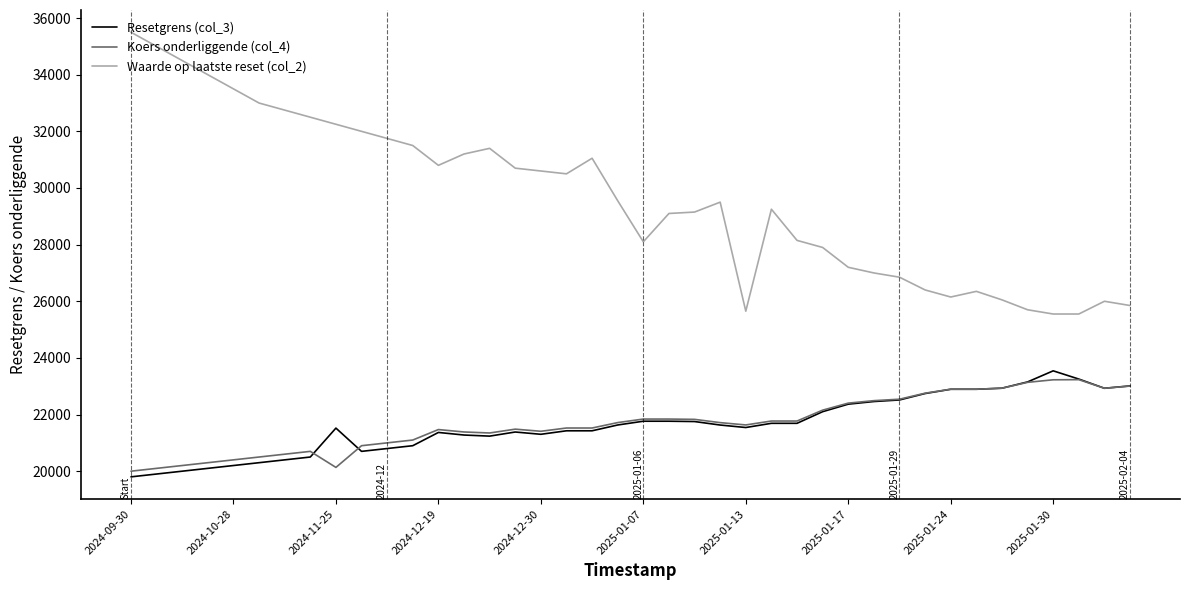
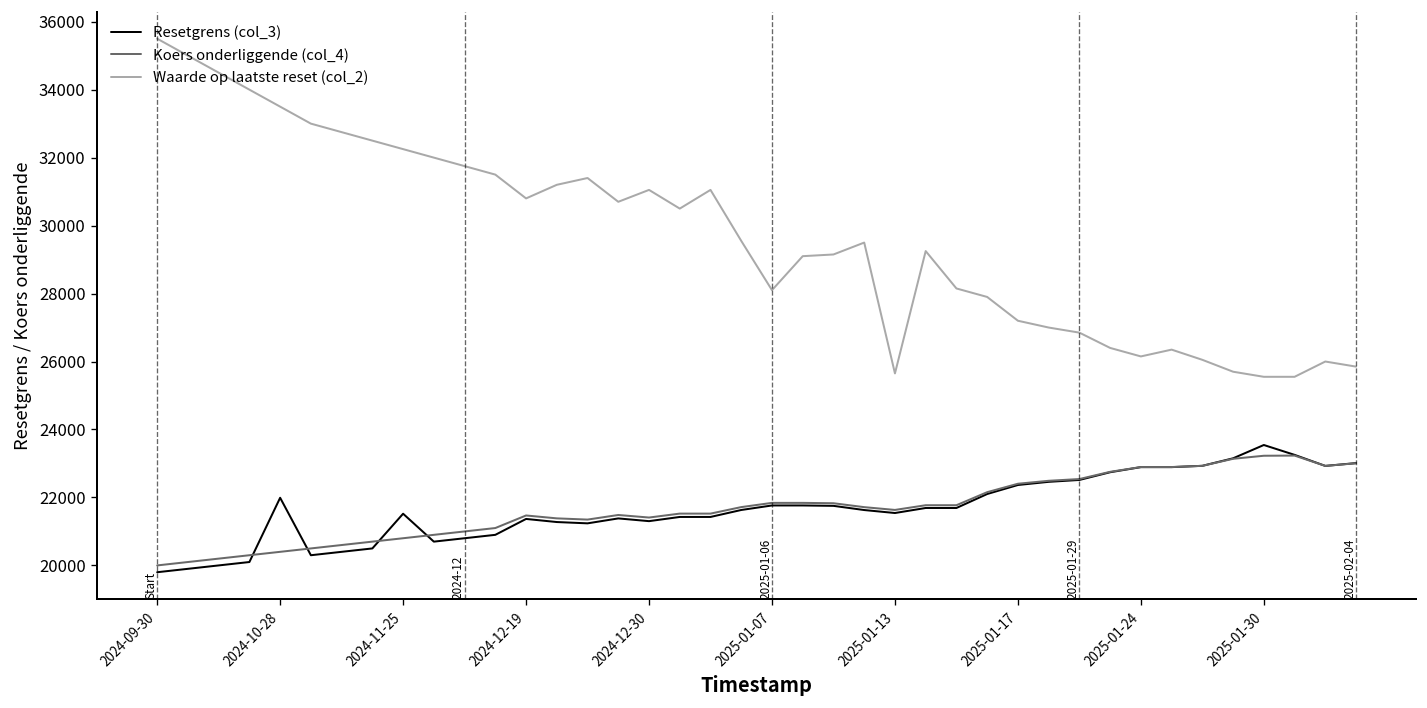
  {
    "Resetgrens (col_3)": {
      "2024-09-30": 19800,
-     "2024-10-28": 20200,
+     "2024-10-28": 22000,
      "2024-11-25": 21500,
      "2024-12-19": 21400,
      "2024-12-30": 21300,
      "2025-01-13": 21500,
      "2025-01-30": 23500
    },
    "Koers onderliggende (col_4)": {
      "2024-09-30": 20000,
      "2024-10-28": 20400,
-     "2024-11-25": 20100,
+     "2024-11-25": 20800,
      "2024-12-19": 21500,
      "2024-12-30": 21400,
      "2025-01-13": 21600,
      "2025-01-30": 23200
    },
    "Waarde op laatste reset (col_2)": {
      "2024-09-30": 35500,
      "2024-10-28": 33500,
      "2024-11-25": 32300,
      "2024-12-19": 30800,
-     "2024-12-30": 30600,
+     "2024-12-30": 31100,
      "2025-01-07": 28100,
      "2025-01-13": 25700,
      "2025-01-17": 27200,
      "2025-01-24": 26200,
      "2025-01-30": 25600
    }
  }
